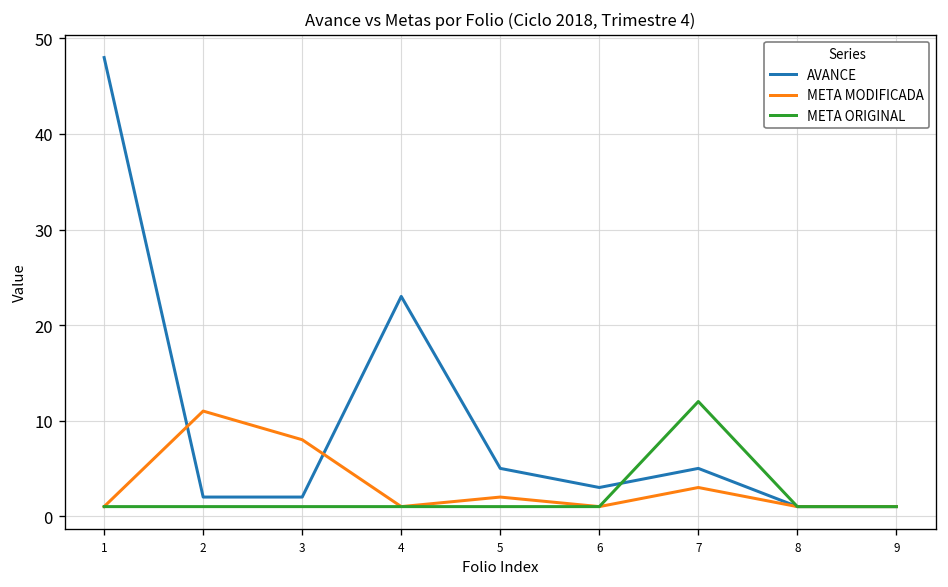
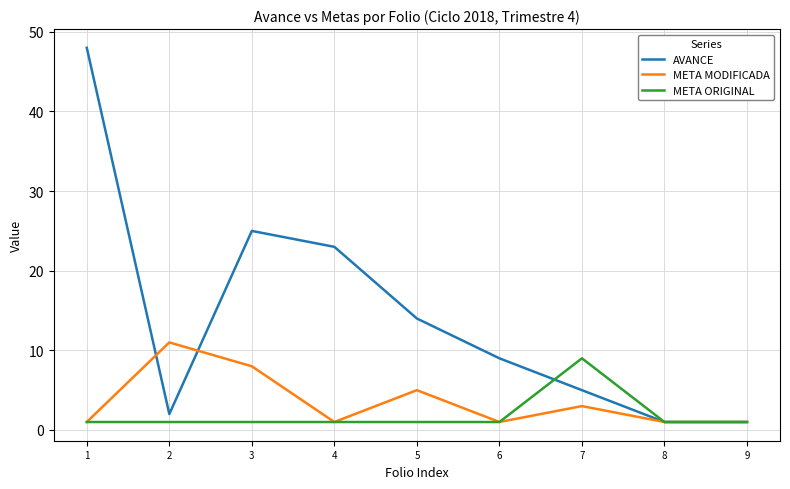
  {
    "AVANCE": {
      "1": 48,
      "2": 2,
-     "3": 2,
+     "3": 25,
      "4": 23,
-     "5": 5,
-     "6": 3,
+     "5": 14,
+     "6": 9,
      "7": 5
    },
    "META MODIFICADA": {
      "2": 11,
      "3": 8,
-     "5": 2,
+     "5": 5,
      "7": 3
    },
    "META ORIGINAL": {
      "2": 1,
      "3": 1,
      "5": 1,
-     "7": 12
+     "7": 9
    }
  }
